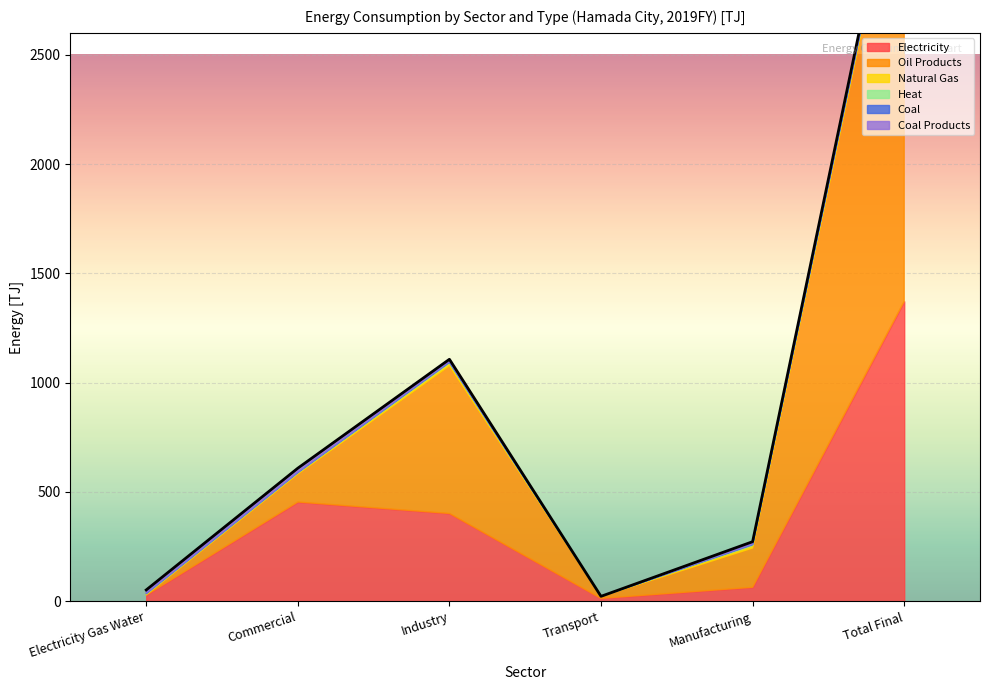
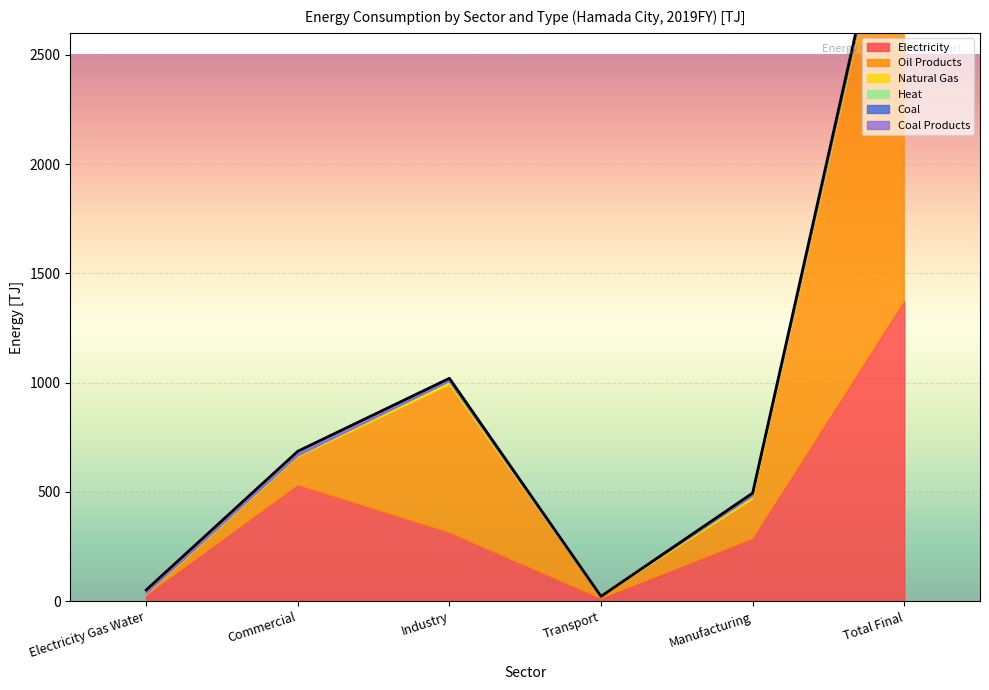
  {
    "Electricity": {
-     "Commercial": 450,
-     "Industry": 400,
-     "Manufacturing": 60,
+     "Commercial": 530,
+     "Industry": 310,
+     "Manufacturing": 290,
      "Total Final": 1370
    },
    "Oil Products": {
      "Industry": 680,
      "Manufacturing": 180
    },
    "Coal Products": {
      "Electricity Gas Water": 10,
      "Commercial": 20
    }
  }
